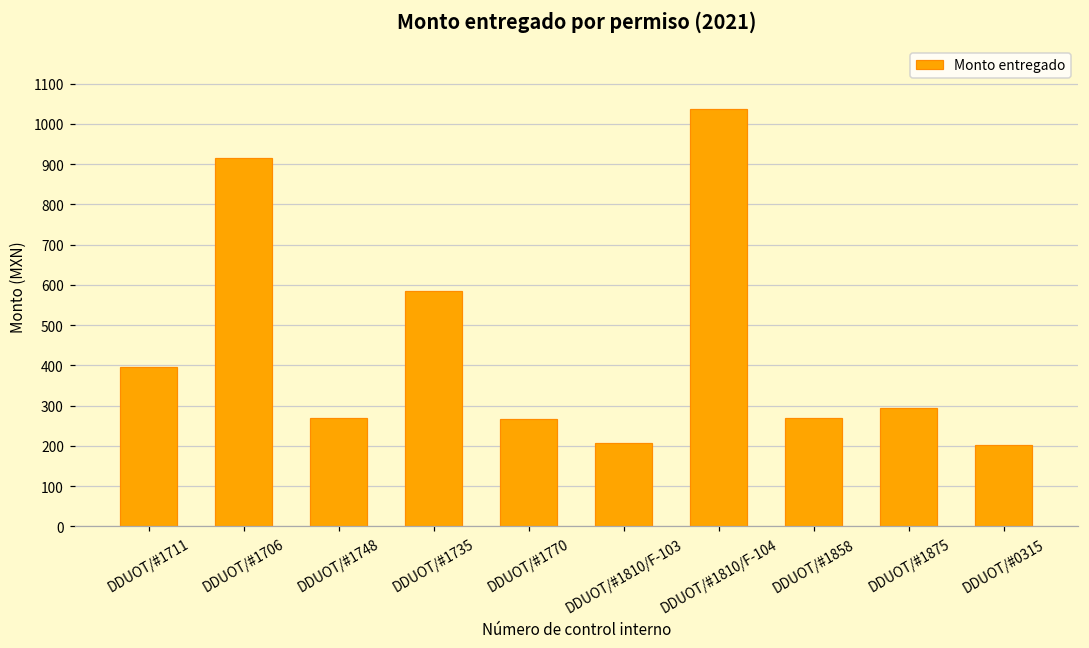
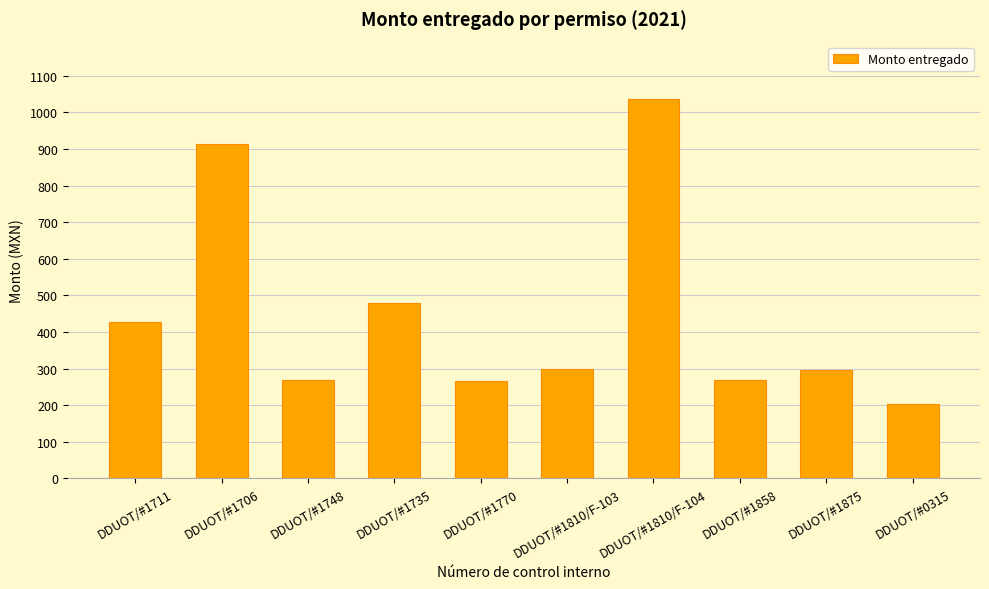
  {
-   "DDUOT/#1711": 400,
+   "DDUOT/#1711": 430,
    "DDUOT/#1706": 910,
    "DDUOT/#1748": 270,
-   "DDUOT/#1735": 590,
+   "DDUOT/#1735": 480,
    "DDUOT/#1770": 270,
-   "DDUOT/#1810/F-103": 210,
+   "DDUOT/#1810/F-103": 300,
    "DDUOT/#1810/F-104": 1040,
    "DDUOT/#1858": 270,
    "DDUOT/#1875": 300,
    "DDUOT/#0315": 200
  }
